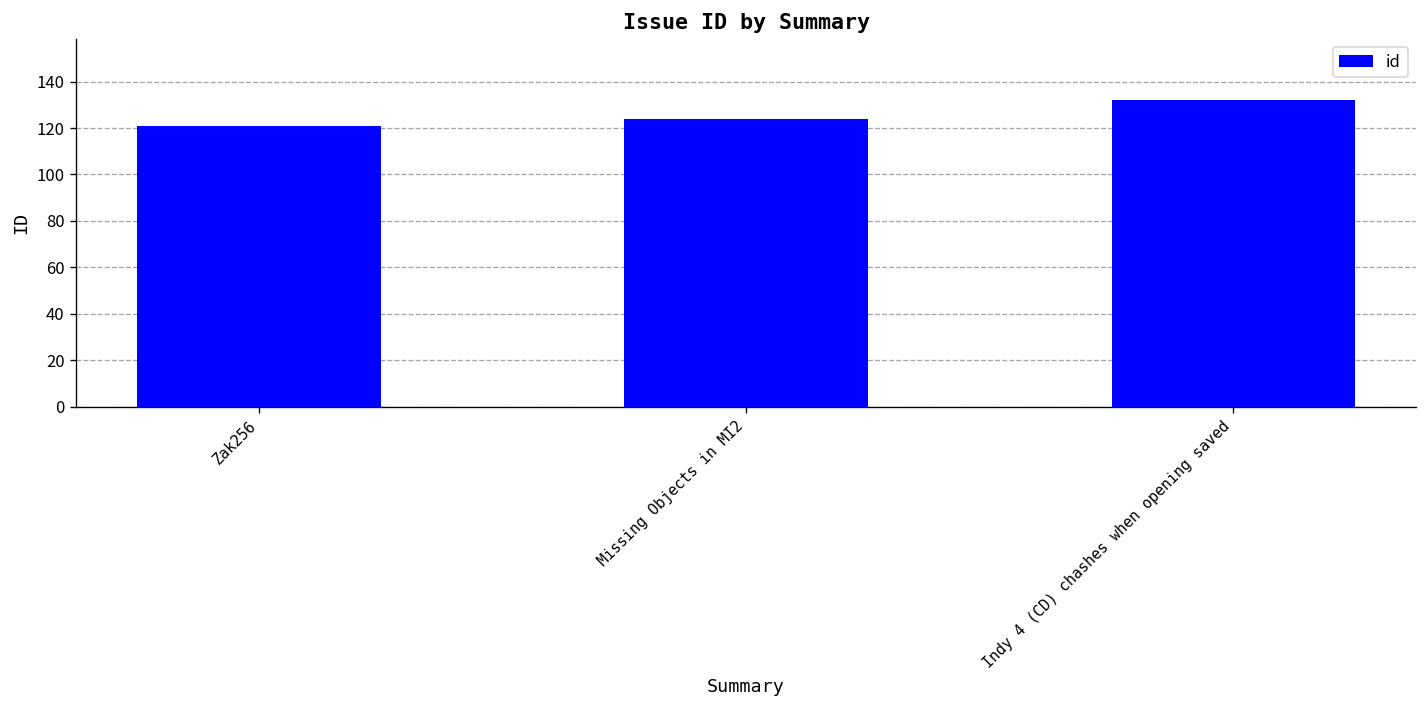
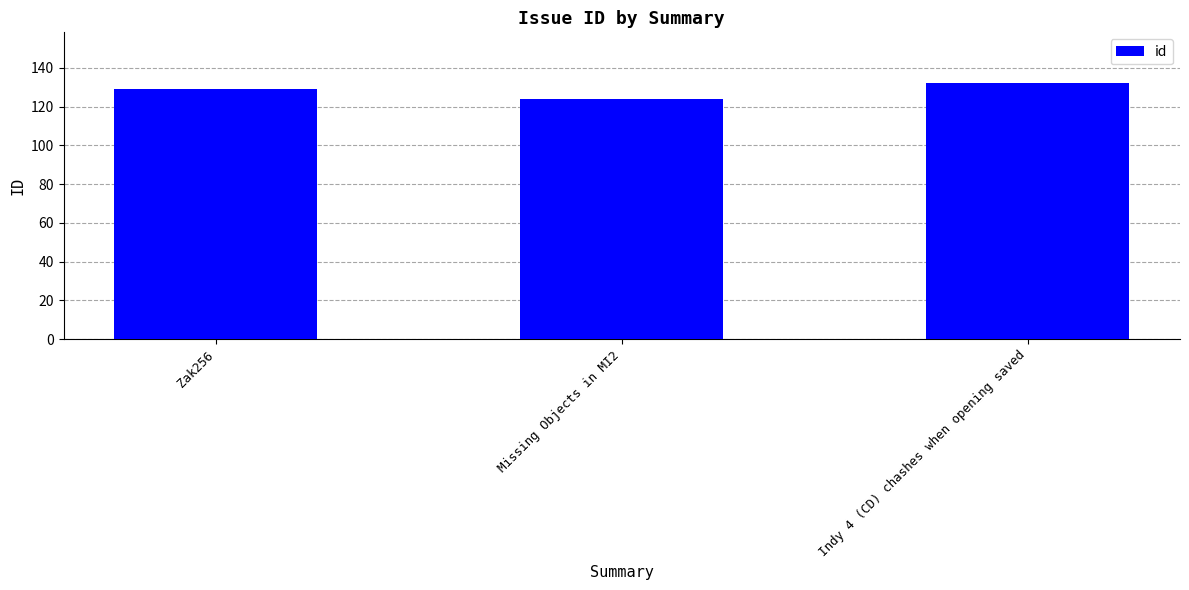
  {
-   "Zak256": 121,
+   "Zak256": 129,
    "Missing Objects in MI2": 124,
    "Indy 4 (CD) chashes when opening saved": 132
  }
